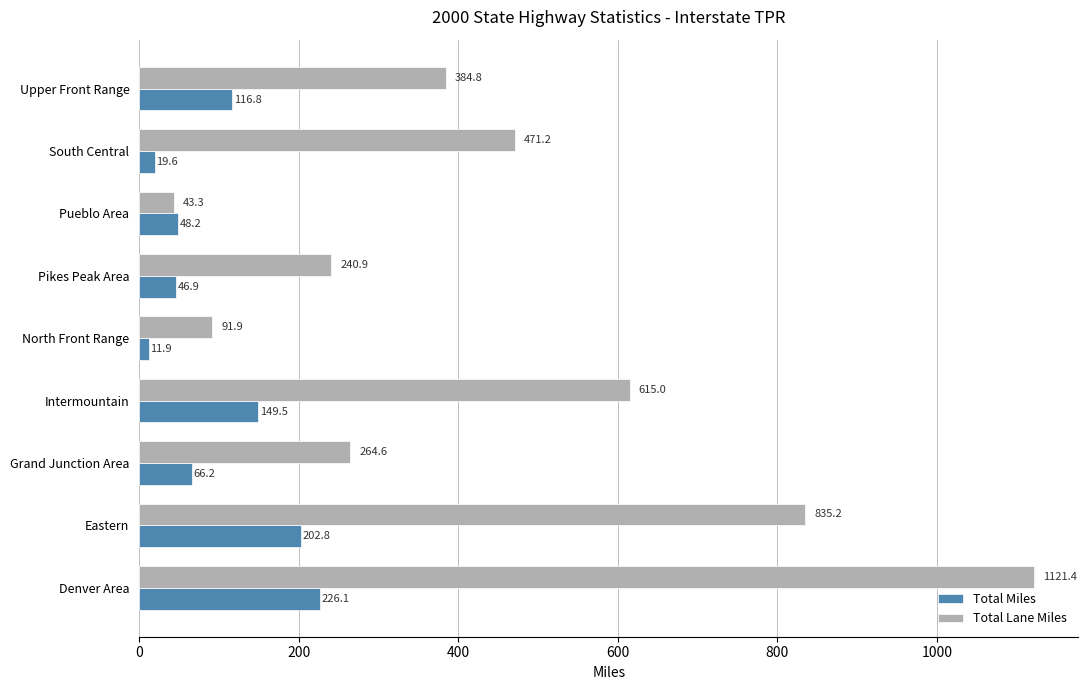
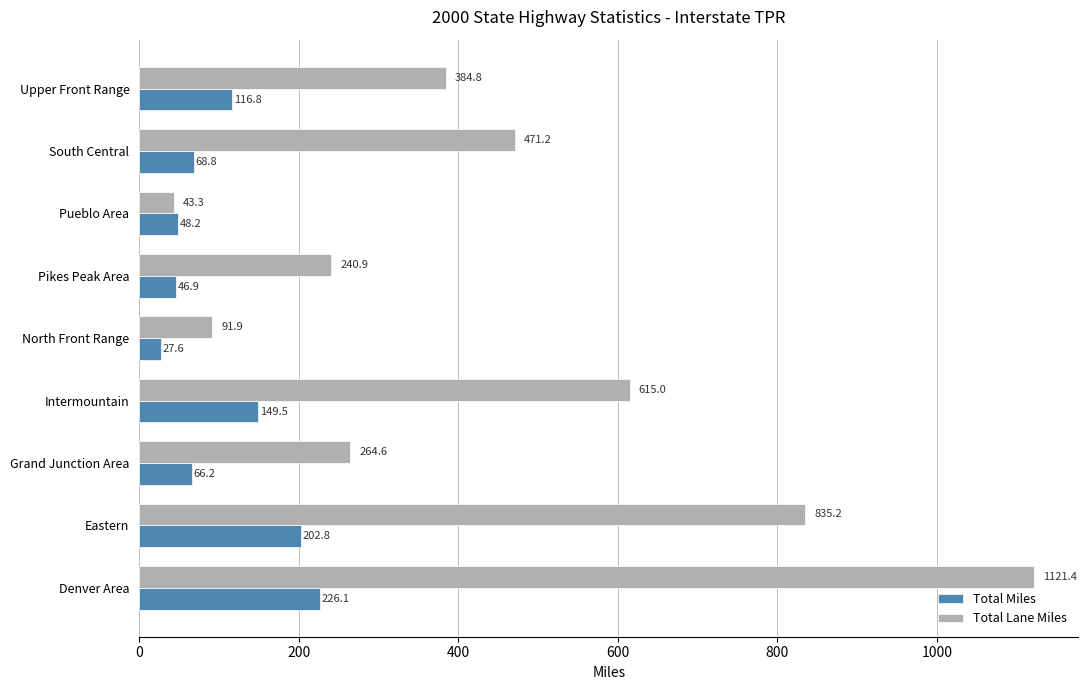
  {
    "Total Miles": {
      "Upper Front Range": 116.8,
-     "South Central": 19.6,
+     "South Central": 68.8,
      "Pueblo Area": 48.2,
      "Pikes Peak Area": 46.9,
-     "North Front Range": 11.9,
+     "North Front Range": 27.6,
      "Intermountain": 149.5,
      "Grand Junction Area": 66.2,
      "Eastern": 202.8,
      "Denver Area": 226.1
    },
    "Total Lane Miles": {
      "Upper Front Range": 384.8,
      "South Central": 471.2,
      "Pueblo Area": 43.3,
      "Pikes Peak Area": 240.9,
      "North Front Range": 91.9,
      "Intermountain": 615.0,
      "Grand Junction Area": 264.6,
      "Eastern": 835.2,
      "Denver Area": 1121.4
    }
  }
